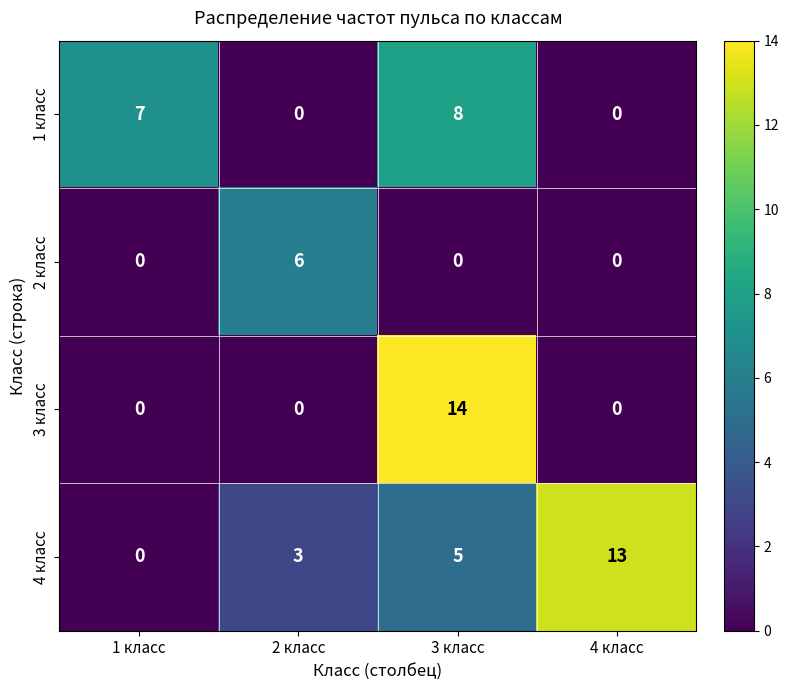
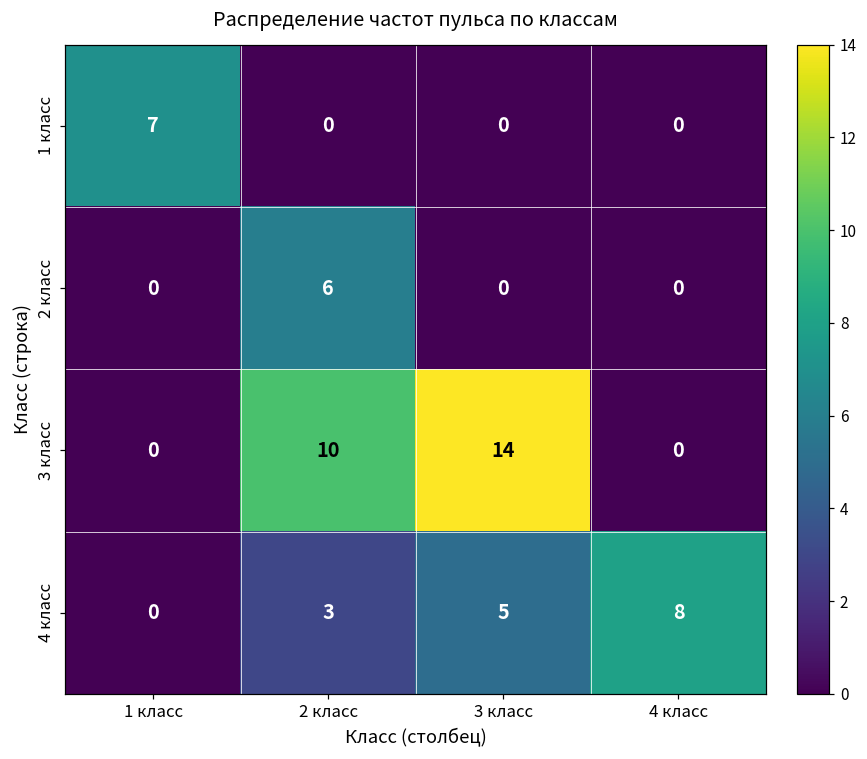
  {
    "1 класс": {
      "1 класс": 7,
      "2 класс": 0,
-     "3 класс": 8,
+     "3 класс": 0,
      "4 класс": 0
    },
    "2 класс": {
      "1 класс": 0,
      "2 класс": 6,
      "3 класс": 0,
      "4 класс": 0
    },
    "3 класс": {
      "1 класс": 0,
-     "2 класс": 0,
+     "2 класс": 10,
      "3 класс": 14,
      "4 класс": 0
    },
    "4 класс": {
      "1 класс": 0,
      "2 класс": 3,
      "3 класс": 5,
-     "4 класс": 13
+     "4 класс": 8
    }
  }
